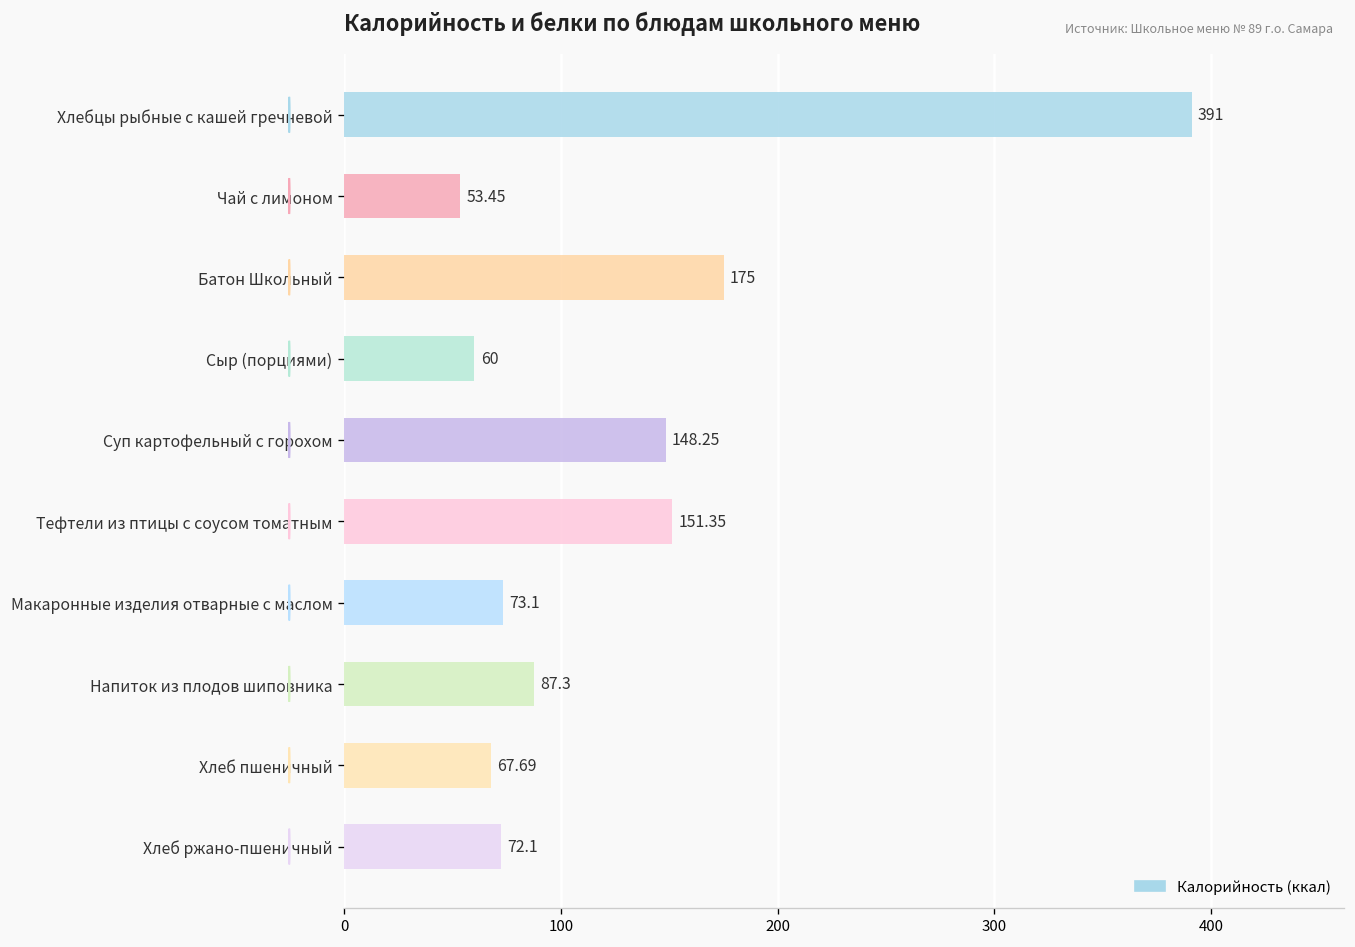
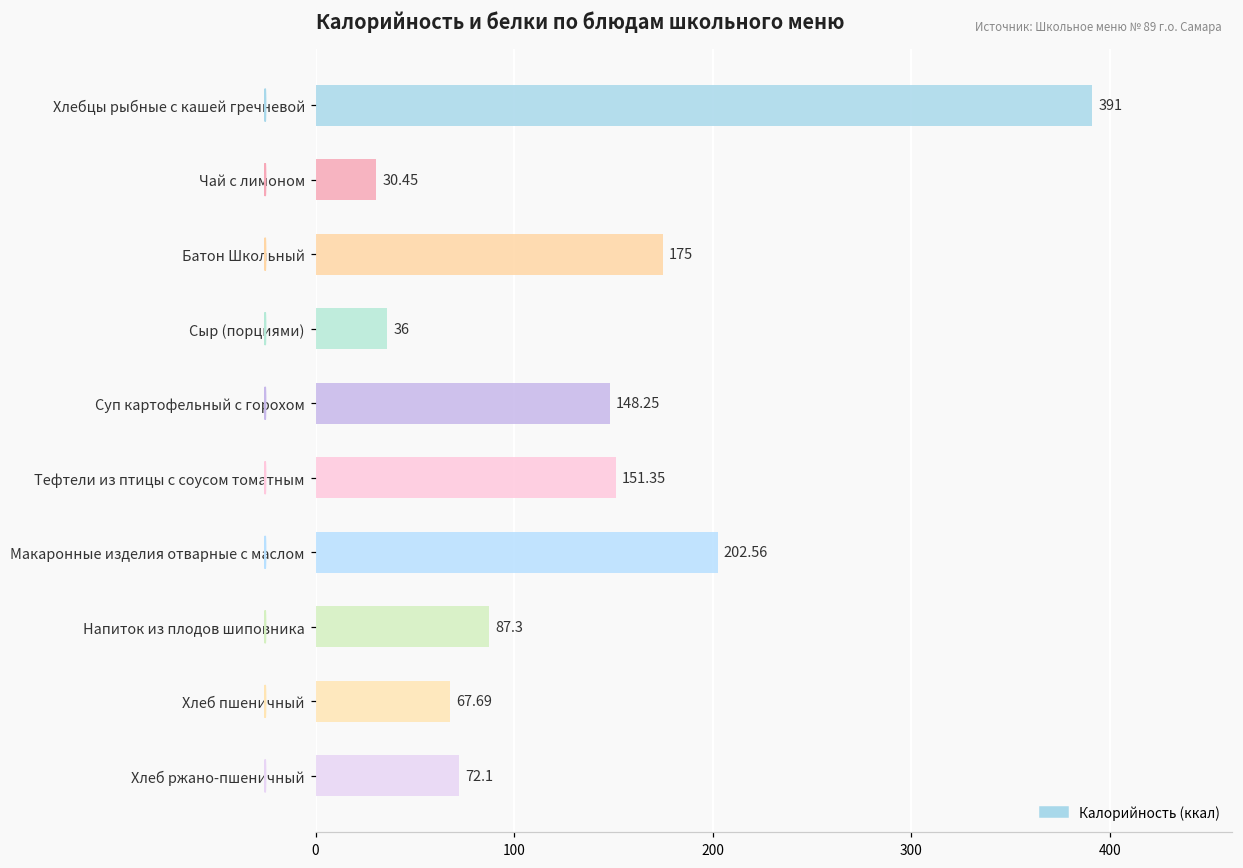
  {
    "Хлебцы рыбные с кашей гречневой": 391,
-   "Чай с лимоном": 53.45,
+   "Чай с лимоном": 30.45,
    "Батон Школьный": 175,
-   "Сыр (порциями)": 60,
+   "Сыр (порциями)": 36,
    "Суп картофельный с горохом": 148.25,
    "Тефтели из птицы с соусом томатным": 151.35,
-   "Макаронные изделия отварные с маслом": 73.1,
+   "Макаронные изделия отварные с маслом": 202.56,
    "Напиток из плодов шиповника": 87.3,
    "Хлеб пшеничный": 67.69,
    "Хлеб ржано-пшеничный": 72.1
  }
